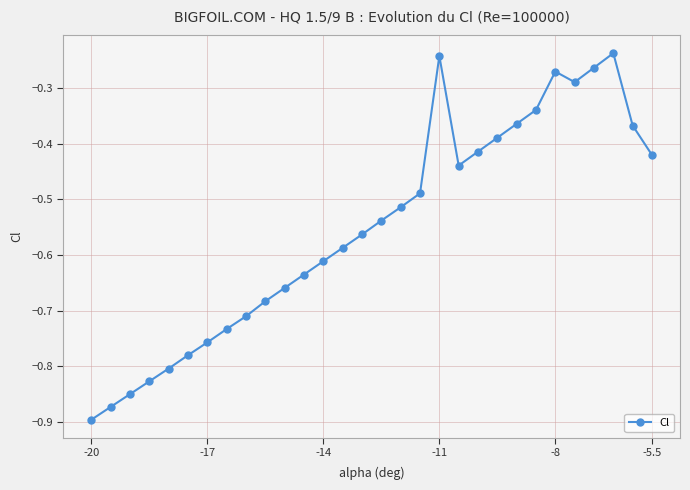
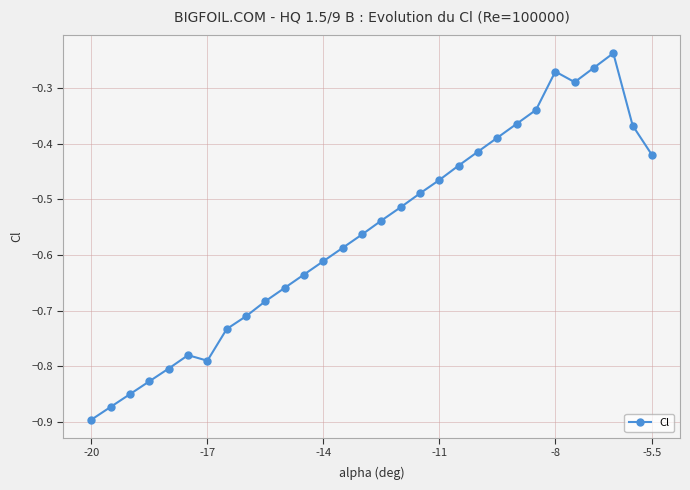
  {
    "-20": -0.90,
-   "-17": -0.76,
+   "-17": -0.79,
    "-14": -0.61,
-   "-11": -0.24,
+   "-11": -0.47,
    "-8": -0.27,
    "-5.5": -0.42
  }
